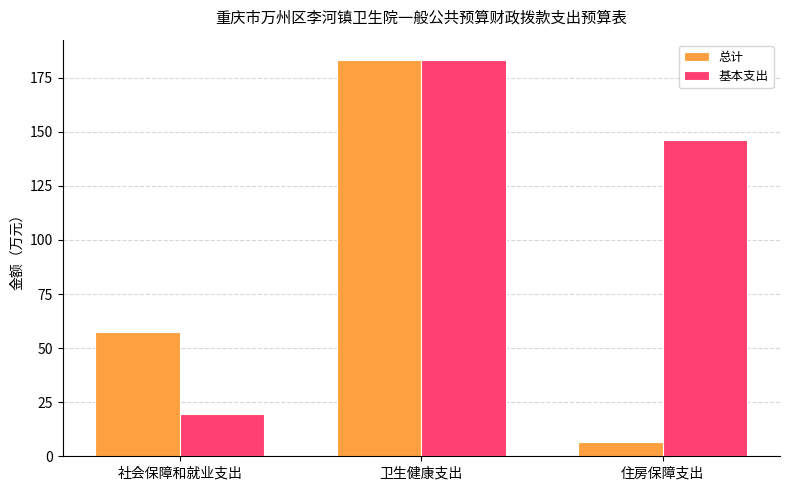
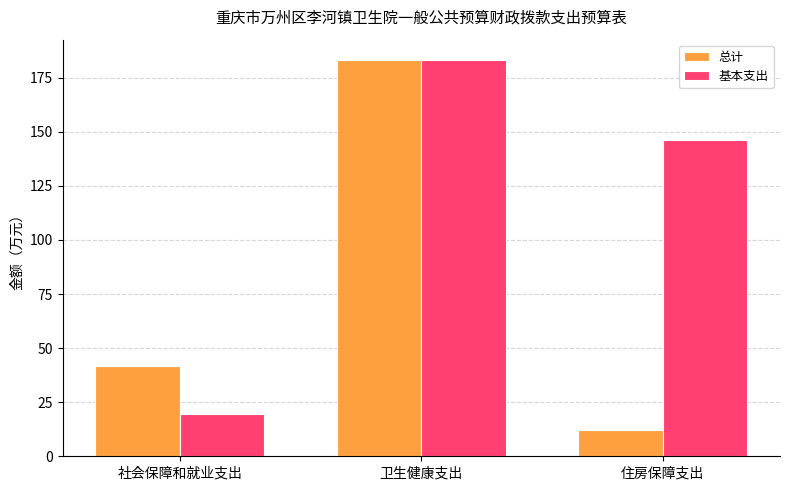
  {
    "总计": {
-     "社会保障和就业支出": 57,
+     "社会保障和就业支出": 42,
      "卫生健康支出": 183,
-     "住房保障支出": 7
+     "住房保障支出": 12
    },
    "基本支出": {
      "社会保障和就业支出": 20,
      "卫生健康支出": 183,
      "住房保障支出": 146
    }
  }
